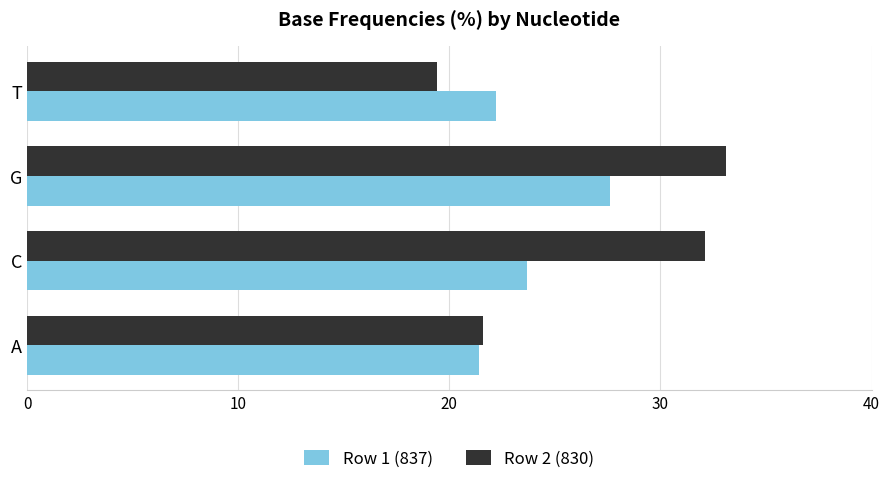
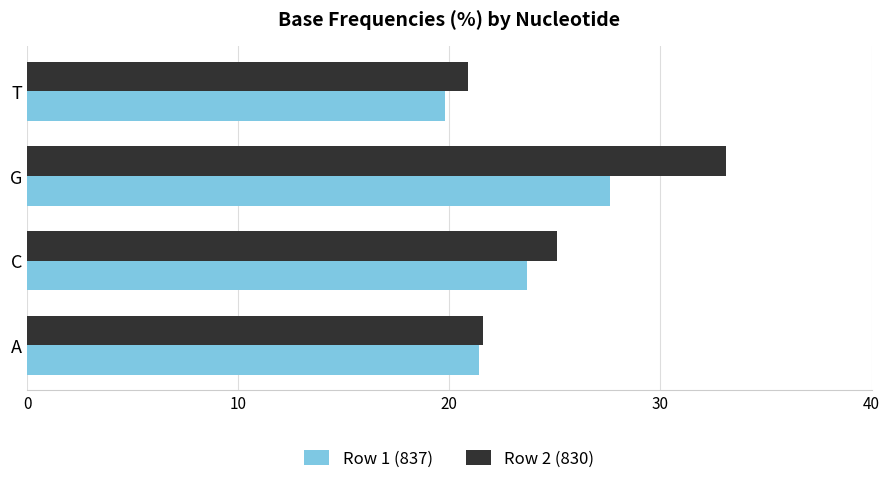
  {
    "Row 1 (837)": {
-     "T": 22.2,
+     "T": 19.8,
      "G": 27.6,
      "C": 23.7,
      "A": 21.4
    },
    "Row 2 (830)": {
-     "T": 19.4,
+     "T": 20.9,
      "G": 33.1,
-     "C": 32.1,
+     "C": 25.1,
      "A": 21.6
    }
  }
